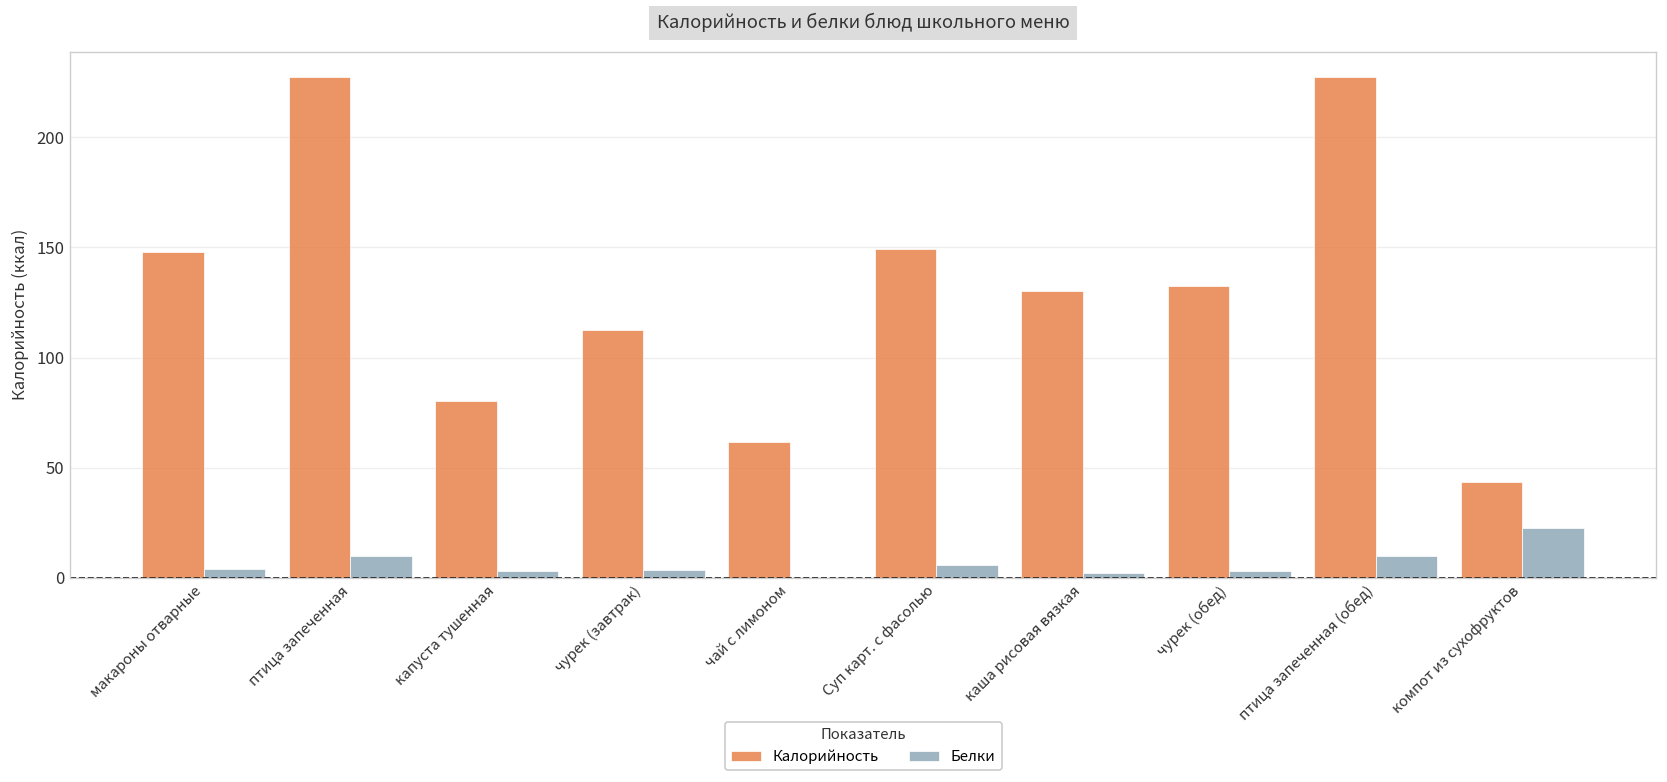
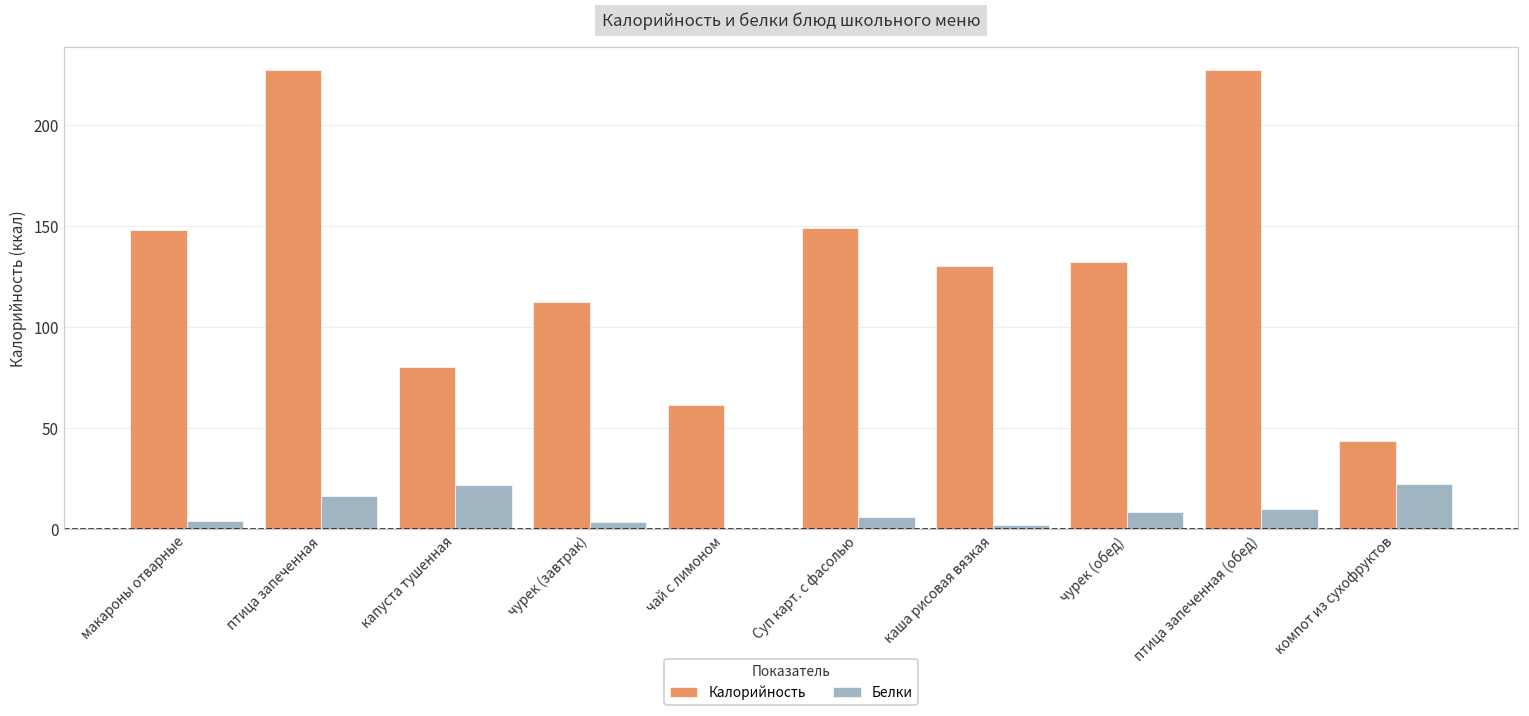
  {
    "Калорийность": {
      "макароны отварные": 148,
      "птица запеченная": 228,
      "капуста тушенная": 80,
      "чурек (завтрак)": 112,
      "чай с лимоном": 61,
      "Суп карт. с фасолью": 149,
      "каша рисовая вязкая": 130,
      "чурек (обед)": 132,
      "птица запеченная (обед)": 228,
      "компот из сухофруктов": 43
    },
    "Белки": {
      "макароны отварные": 4,
-     "птица запеченная": 10,
-     "капуста тушенная": 3,
+     "птица запеченная": 16,
+     "капуста тушенная": 22,
      "чурек (завтрак)": 3,
      "Суп карт. с фасолью": 6,
      "каша рисовая вязкая": 2,
-     "чурек (обед)": 3,
+     "чурек (обед)": 8,
      "птица запеченная (обед)": 10,
      "компот из сухофруктов": 22
    }
  }
